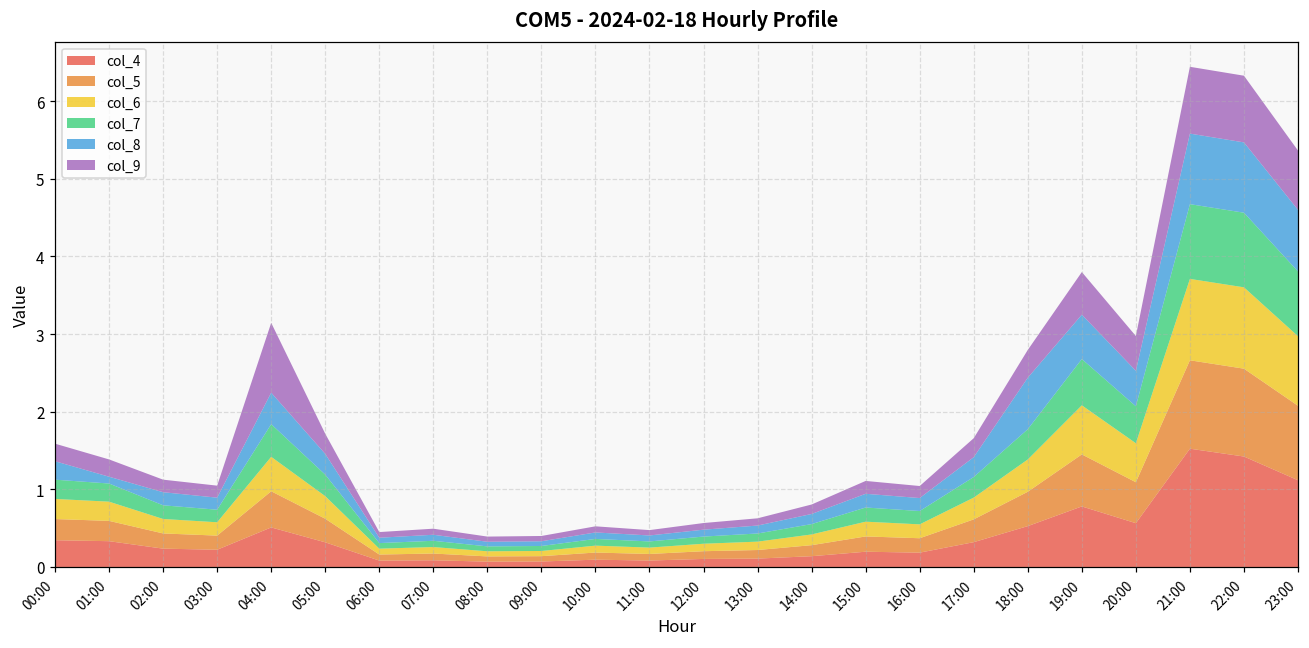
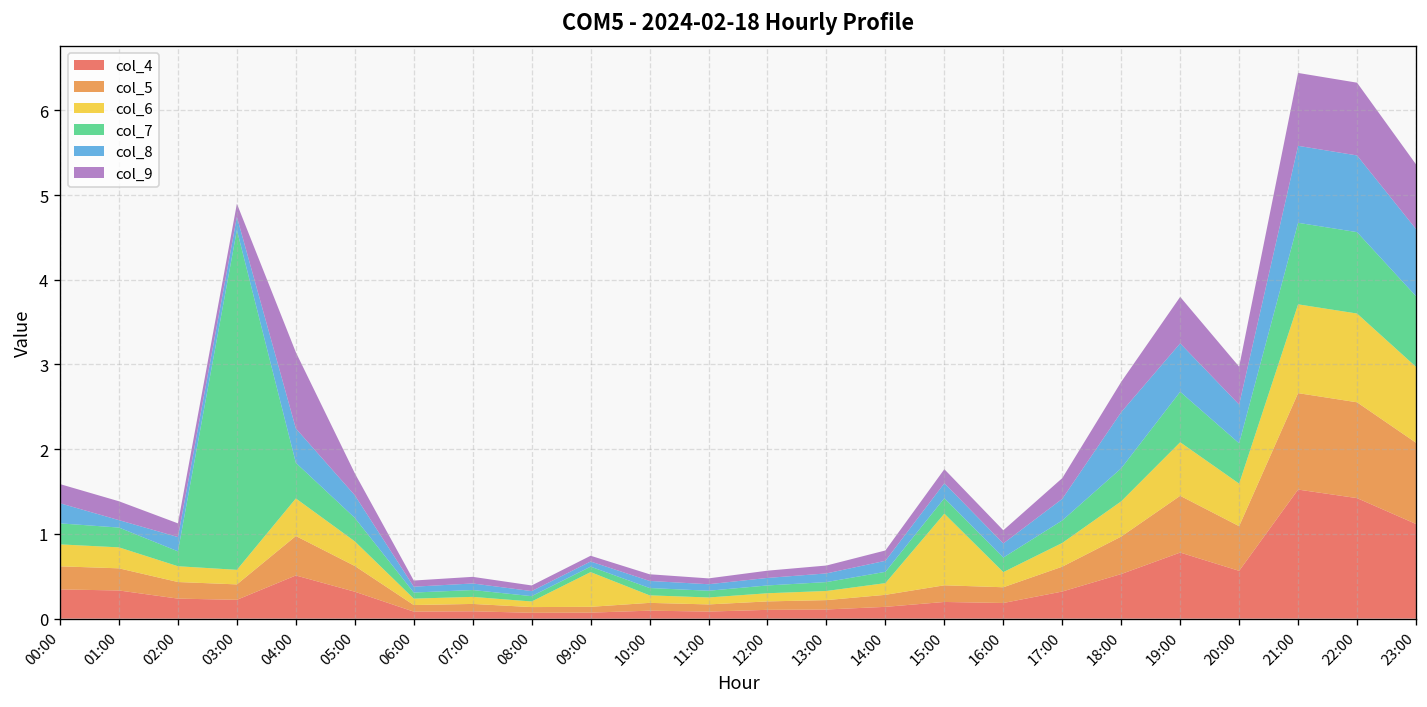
  {
    "col_6": {
      "00:00": 0.3,
      "01:00": 0.2,
      "02:00": 0.2,
      "03:00": 0.2,
      "04:00": 0.4,
      "05:00": 0.3,
      "06:00": 0.1,
      "07:00": 0.1,
      "08:00": 0.1,
-     "09:00": 0.1,
+     "09:00": 0.4,
      "10:00": 0.1,
      "11:00": 0.1,
      "12:00": 0.1,
      "13:00": 0.1,
      "14:00": 0.1,
-     "15:00": 0.2,
+     "15:00": 0.8,
      "16:00": 0.2,
      "17:00": 0.3,
      "18:00": 0.4,
      "19:00": 0.6,
      "20:00": 0.5,
      "21:00": 1.0,
      "22:00": 1.0,
      "23:00": 0.9
    },
    "col_7": {
      "00:00": 0.2,
      "01:00": 0.2,
      "02:00": 0.2,
-     "03:00": 0.2,
+     "03:00": 4.0,
      "04:00": 0.4,
      "05:00": 0.3,
      "06:00": 0.1,
      "07:00": 0.1,
      "08:00": 0.1,
      "09:00": 0.1,
      "10:00": 0.1,
      "11:00": 0.1,
      "12:00": 0.1,
      "13:00": 0.1,
      "14:00": 0.1,
      "15:00": 0.2,
      "16:00": 0.2,
      "17:00": 0.3,
      "18:00": 0.4,
      "19:00": 0.6,
      "20:00": 0.5,
      "21:00": 1.0,
      "22:00": 1.0,
      "23:00": 0.8
    },
    "col_8": {
      "00:00": 0.2,
      "01:00": 0.1,
      "02:00": 0.2,
      "03:00": 0.2,
      "04:00": 0.4,
      "05:00": 0.3,
      "06:00": 0.1,
      "07:00": 0.1,
      "08:00": 0.1,
      "09:00": 0.1,
      "10:00": 0.1,
      "11:00": 0.1,
      "12:00": 0.1,
      "13:00": 0.1,
      "14:00": 0.1,
      "15:00": 0.2,
      "16:00": 0.2,
      "17:00": 0.3,
      "18:00": 0.7,
      "19:00": 0.6,
      "20:00": 0.5,
      "21:00": 0.9,
      "22:00": 0.9,
      "23:00": 0.8
    },
    "col_9": {
      "00:00": 0.2,
      "01:00": 0.2,
      "02:00": 0.2,
      "03:00": 0.2,
      "04:00": 0.9,
      "05:00": 0.3,
      "06:00": 0.1,
      "07:00": 0.1,
      "08:00": 0.1,
      "09:00": 0.1,
      "10:00": 0.1,
      "11:00": 0.1,
      "12:00": 0.1,
      "13:00": 0.1,
      "14:00": 0.1,
      "15:00": 0.2,
      "16:00": 0.2,
      "17:00": 0.2,
      "18:00": 0.4,
      "19:00": 0.5,
      "20:00": 0.4,
      "21:00": 0.9,
      "22:00": 0.9,
      "23:00": 0.8
    }
  }
